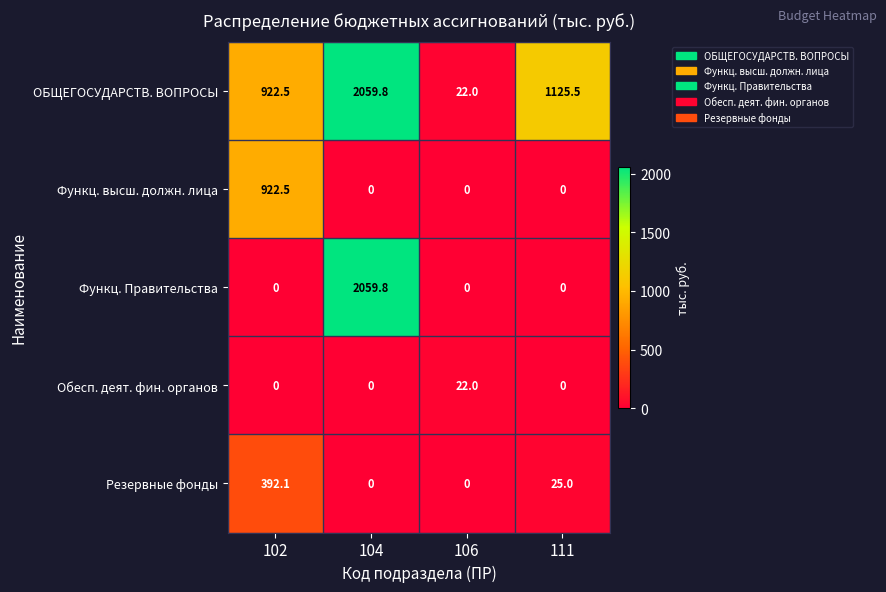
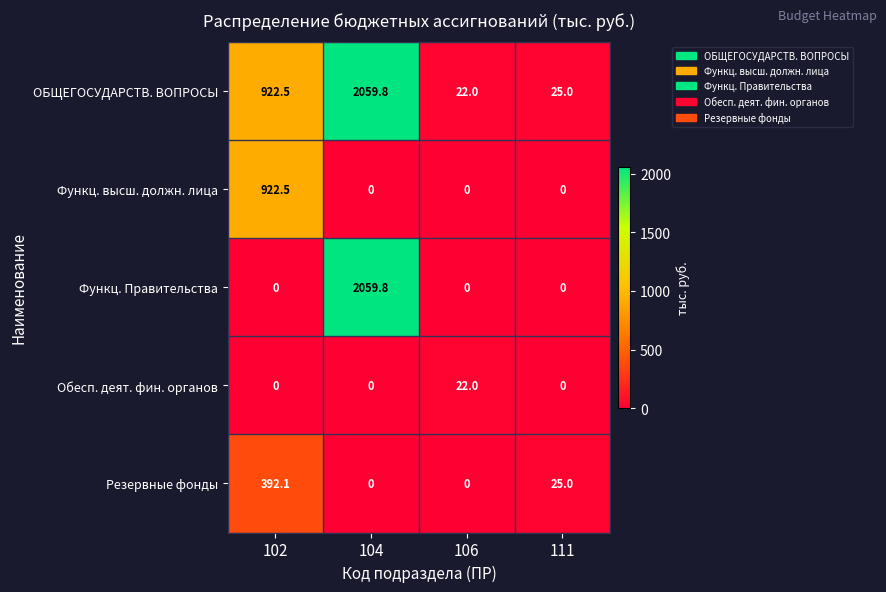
  {
    "ОБЩЕГОСУДАРСТВ. ВОПРОСЫ": {
      "102": 922.5,
      "104": 2059.8,
      "106": 22.0,
-     "111": 1125.5
+     "111": 25.0
    },
    "Функц. высш. должн. лица": {
      "102": 922.5,
      "104": 0,
      "106": 0,
      "111": 0
    },
    "Функц. Правительства": {
      "102": 0,
      "104": 2059.8,
      "106": 0,
      "111": 0
    },
    "Обесп. деят. фин. органов": {
      "102": 0,
      "104": 0,
      "106": 22.0,
      "111": 0
    },
    "Резервные фонды": {
      "102": 392.1,
      "104": 0,
      "106": 0,
      "111": 25.0
    }
  }
